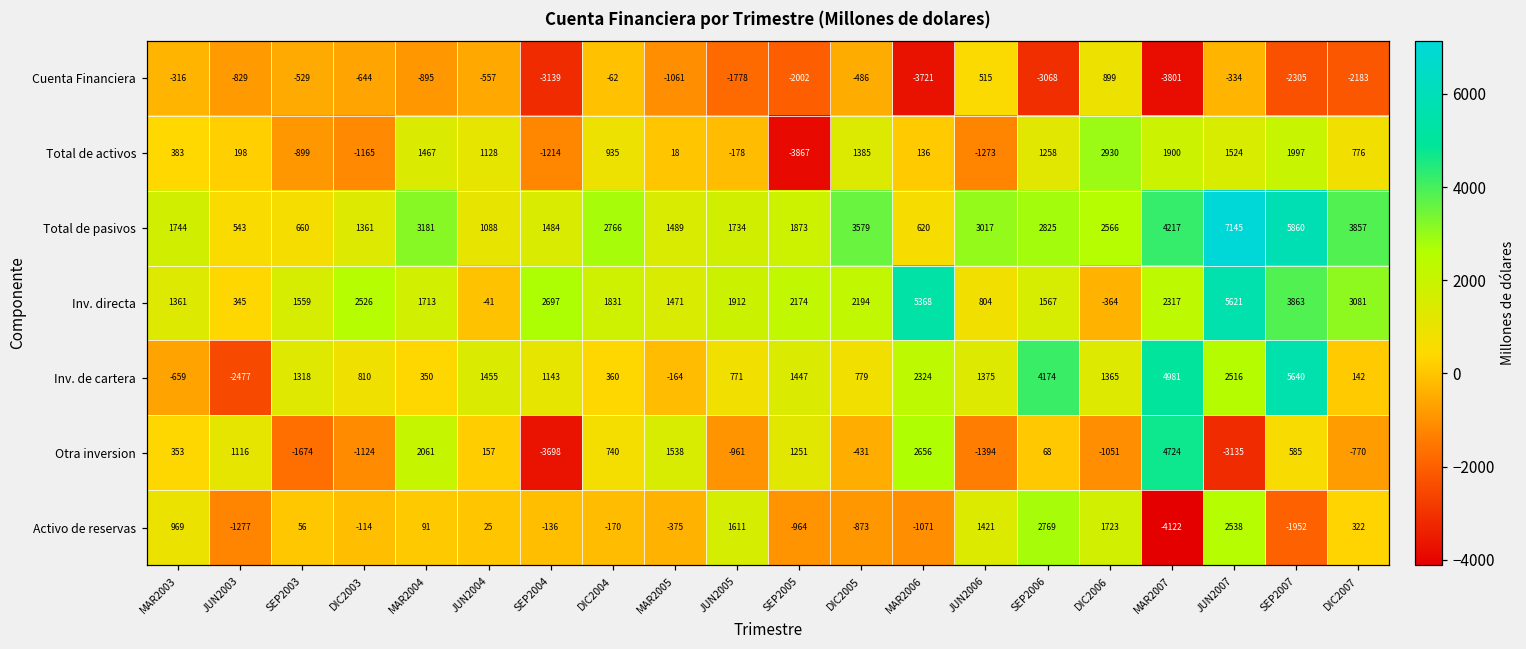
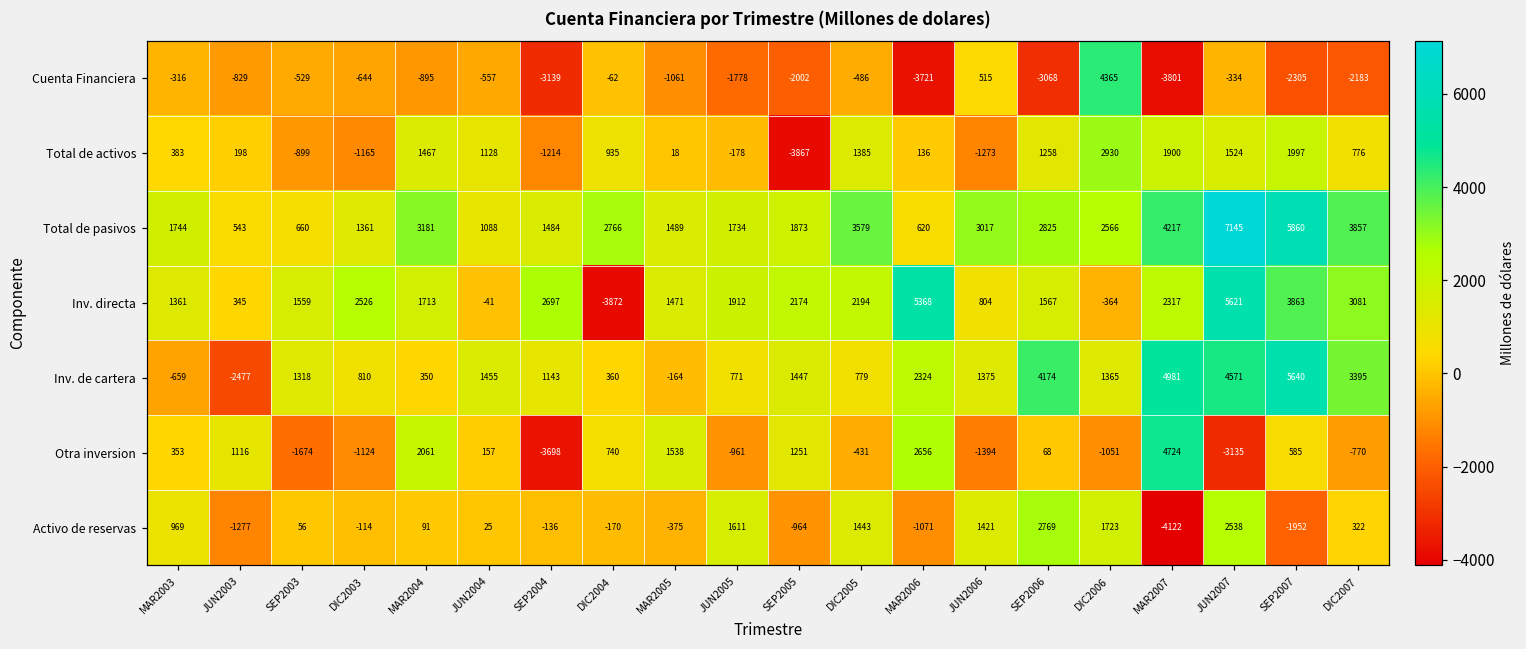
  {
    "Cuenta Financiera": {
      "MAR2003": -316,
      "JUN2003": -829,
      "SEP2003": -529,
      "DIC2003": -644,
      "MAR2004": -895,
      "JUN2004": -557,
      "SEP2004": -3139,
      "DIC2004": -62,
      "MAR2005": -1061,
      "JUN2005": -1778,
      "SEP2005": -2002,
      "DIC2005": -486,
      "MAR2006": -3721,
      "JUN2006": 515,
      "SEP2006": -3068,
-     "DIC2006": 899,
+     "DIC2006": 4365,
      "MAR2007": -3801,
      "JUN2007": -334,
      "SEP2007": -2305,
      "DIC2007": -2183
    },
    "Total de activos": {
      "MAR2003": 383,
      "JUN2003": 198,
      "SEP2003": -899,
      "DIC2003": -1165,
      "MAR2004": 1467,
      "JUN2004": 1128,
      "SEP2004": -1214,
      "DIC2004": 935,
      "MAR2005": 18,
      "JUN2005": -178,
      "SEP2005": -3867,
      "DIC2005": 1385,
      "MAR2006": 136,
      "JUN2006": -1273,
      "SEP2006": 1258,
      "DIC2006": 2930,
      "MAR2007": 1900,
      "JUN2007": 1524,
      "SEP2007": 1997,
      "DIC2007": 776
    },
    "Total de pasivos": {
      "MAR2003": 1744,
      "JUN2003": 543,
      "SEP2003": 660,
      "DIC2003": 1361,
      "MAR2004": 3181,
      "JUN2004": 1088,
      "SEP2004": 1484,
      "DIC2004": 2766,
      "MAR2005": 1489,
      "JUN2005": 1734,
      "SEP2005": 1873,
      "DIC2005": 3579,
      "MAR2006": 620,
      "JUN2006": 3017,
      "SEP2006": 2825,
      "DIC2006": 2566,
      "MAR2007": 4217,
      "JUN2007": 7145,
      "SEP2007": 5860,
      "DIC2007": 3857
    },
    "Inv. directa": {
      "MAR2003": 1361,
      "JUN2003": 345,
      "SEP2003": 1559,
      "DIC2003": 2526,
      "MAR2004": 1713,
      "JUN2004": -41,
      "SEP2004": 2697,
-     "DIC2004": 1831,
+     "DIC2004": -3872,
      "MAR2005": 1471,
      "JUN2005": 1912,
      "SEP2005": 2174,
      "DIC2005": 2194,
      "MAR2006": 5368,
      "JUN2006": 804,
      "SEP2006": 1567,
      "DIC2006": -364,
      "MAR2007": 2317,
      "JUN2007": 5621,
      "SEP2007": 3863,
      "DIC2007": 3081
    },
    "Inv. de cartera": {
      "MAR2003": -659,
      "JUN2003": -2477,
      "SEP2003": 1318,
      "DIC2003": 810,
      "MAR2004": 350,
      "JUN2004": 1455,
      "SEP2004": 1143,
      "DIC2004": 360,
      "MAR2005": -164,
      "JUN2005": 771,
      "SEP2005": 1447,
      "DIC2005": 779,
      "MAR2006": 2324,
      "JUN2006": 1375,
      "SEP2006": 4174,
      "DIC2006": 1365,
      "MAR2007": 4981,
-     "JUN2007": 2516,
+     "JUN2007": 4571,
      "SEP2007": 5640,
-     "DIC2007": 142
+     "DIC2007": 3395
    },
    "Otra inversion": {
      "MAR2003": 353,
      "JUN2003": 1116,
      "SEP2003": -1674,
      "DIC2003": -1124,
      "MAR2004": 2061,
      "JUN2004": 157,
      "SEP2004": -3698,
      "DIC2004": 740,
      "MAR2005": 1538,
      "JUN2005": -961,
      "SEP2005": 1251,
      "DIC2005": -431,
      "MAR2006": 2656,
      "JUN2006": -1394,
      "SEP2006": 68,
      "DIC2006": -1051,
      "MAR2007": 4724,
      "JUN2007": -3135,
      "SEP2007": 585,
      "DIC2007": -770
    },
    "Activo de reservas": {
      "MAR2003": 969,
      "JUN2003": -1277,
      "SEP2003": 56,
      "DIC2003": -114,
      "MAR2004": 91,
      "JUN2004": 25,
      "SEP2004": -136,
      "DIC2004": -170,
      "MAR2005": -375,
      "JUN2005": 1611,
      "SEP2005": -964,
-     "DIC2005": -873,
+     "DIC2005": 1443,
      "MAR2006": -1071,
      "JUN2006": 1421,
      "SEP2006": 2769,
      "DIC2006": 1723,
      "MAR2007": -4122,
      "JUN2007": 2538,
      "SEP2007": -1952,
      "DIC2007": 322
    }
  }
